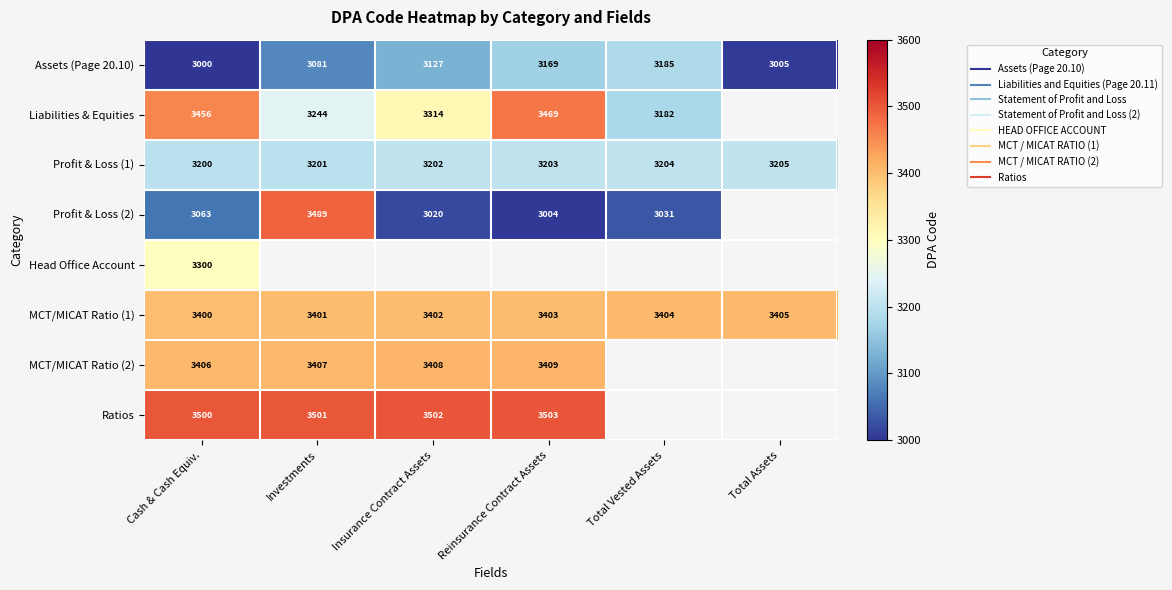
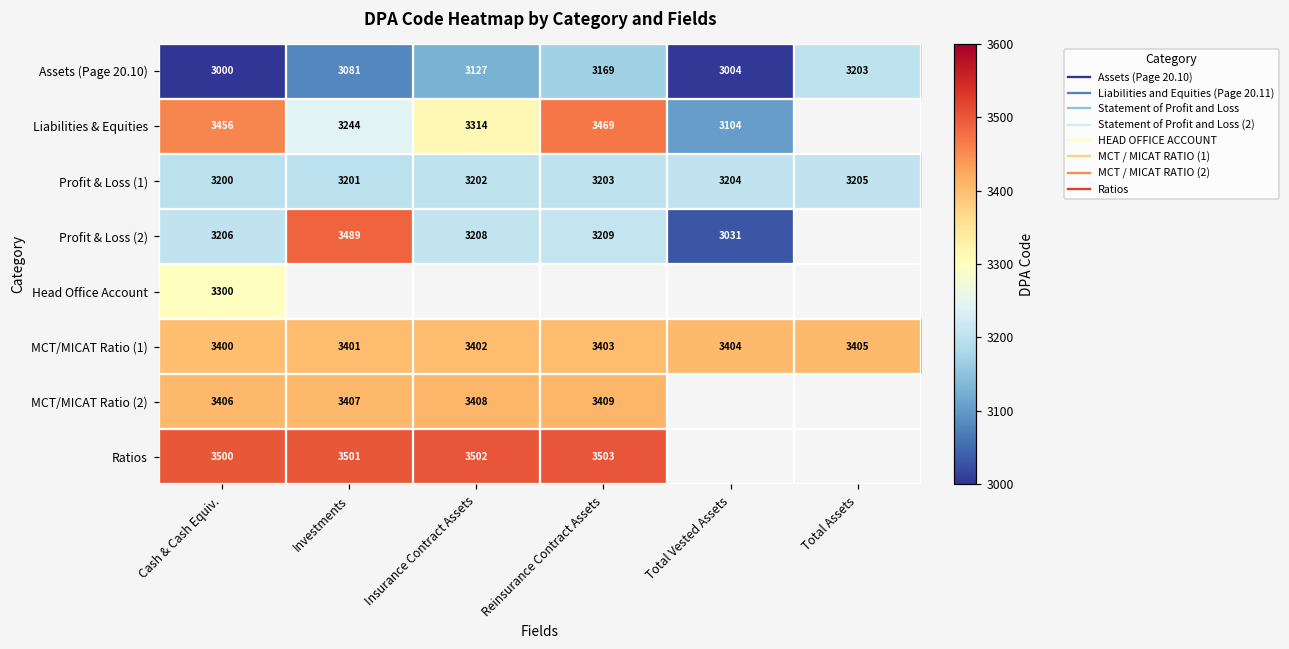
  {
    "Assets (Page 20.10)": {
      "Cash & Cash Equiv.": 3000,
      "Investments": 3081,
      "Insurance Contract Assets": 3127,
      "Reinsurance Contract Assets": 3169,
-     "Total Vested Assets": 3185,
-     "Total Assets": 3005
+     "Total Vested Assets": 3004,
+     "Total Assets": 3203
    },
    "Liabilities & Equities": {
      "Cash & Cash Equiv.": 3456,
      "Investments": 3244,
      "Insurance Contract Assets": 3314,
      "Reinsurance Contract Assets": 3469,
-     "Total Vested Assets": 3182
+     "Total Vested Assets": 3104
    },
    "Profit & Loss (1)": {
      "Cash & Cash Equiv.": 3200,
      "Investments": 3201,
      "Insurance Contract Assets": 3202,
      "Reinsurance Contract Assets": 3203,
      "Total Vested Assets": 3204,
      "Total Assets": 3205
    },
    "Profit & Loss (2)": {
-     "Cash & Cash Equiv.": 3063,
+     "Cash & Cash Equiv.": 3206,
      "Investments": 3489,
-     "Insurance Contract Assets": 3020,
-     "Reinsurance Contract Assets": 3004,
+     "Insurance Contract Assets": 3208,
+     "Reinsurance Contract Assets": 3209,
      "Total Vested Assets": 3031
    },
    "Head Office Account": {
      "Cash & Cash Equiv.": 3300
    },
    "MCT/MICAT Ratio (1)": {
      "Cash & Cash Equiv.": 3400,
      "Investments": 3401,
      "Insurance Contract Assets": 3402,
      "Reinsurance Contract Assets": 3403,
      "Total Vested Assets": 3404,
      "Total Assets": 3405
    },
    "MCT/MICAT Ratio (2)": {
      "Cash & Cash Equiv.": 3406,
      "Investments": 3407,
      "Insurance Contract Assets": 3408,
      "Reinsurance Contract Assets": 3409
    },
    "Ratios": {
      "Cash & Cash Equiv.": 3500,
      "Investments": 3501,
      "Insurance Contract Assets": 3502,
      "Reinsurance Contract Assets": 3503
    }
  }
